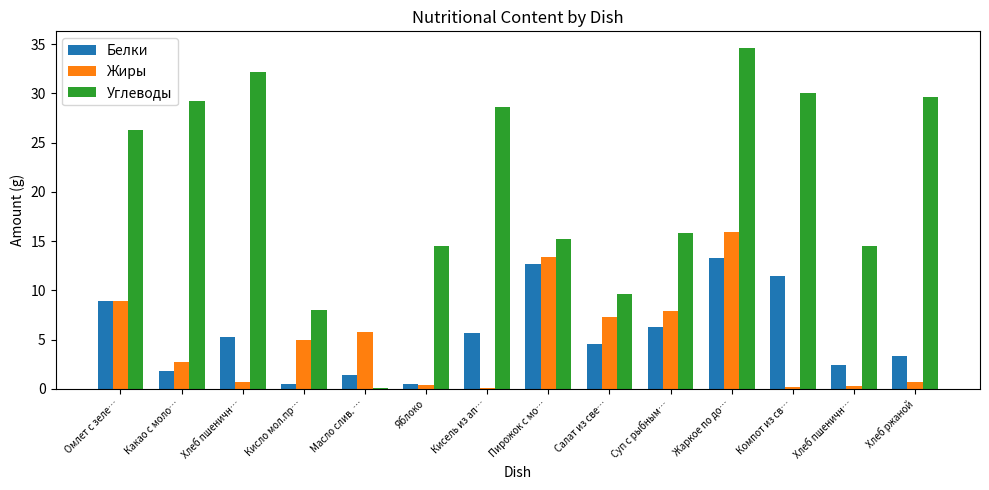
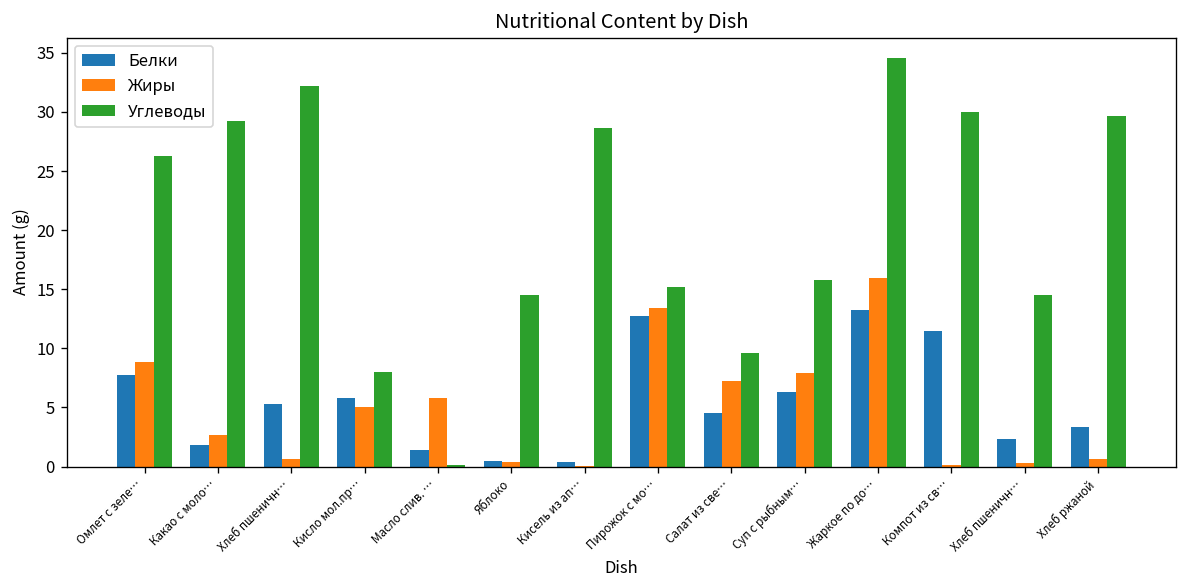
  {
    "Белки": {
-     "Омлет с зеле…": 9,
+     "Омлет с зеле…": 8,
      "Какао с моло…": 2,
-     "Кисло мол.пр…": 1,
+     "Кисло мол.пр…": 6,
      "Масло слив. …": 1,
      "Яблоко": 0,
-     "Кисель из ап…": 6,
+     "Кисель из ап…": 0,
      "Пирожок с мо…": 13,
      "Салат из све…": 5,
      "Суп с рыбным…": 6,
      "Жаркое по до…": 13,
      "Компот из св…": 11,
      "Хлеб ржаной": 3
    },
    "Жиры": {
      "Омлет с зеле…": 9,
      "Какао с моло…": 3,
      "Кисло мол.пр…": 5,
      "Масло слив. …": 6,
      "Яблоко": 0,
      "Пирожок с мо…": 13,
      "Салат из све…": 7,
      "Суп с рыбным…": 8,
      "Жаркое по до…": 16,
      "Хлеб ржаной": 1
    },
    "Углеводы": {
      "Омлет с зеле…": 26,
      "Какао с моло…": 29,
      "Кисло мол.пр…": 8,
      "Яблоко": 14,
      "Кисель из ап…": 29,
      "Пирожок с мо…": 15,
      "Салат из све…": 10,
      "Суп с рыбным…": 16,
      "Жаркое по до…": 35,
      "Компот из св…": 30,
      "Хлеб ржаной": 30
    }
  }
